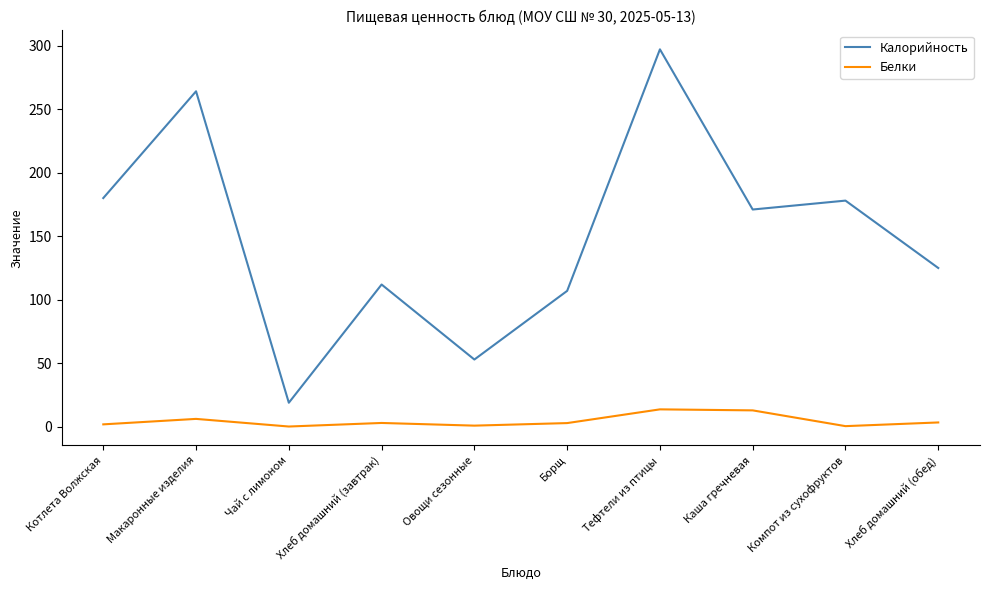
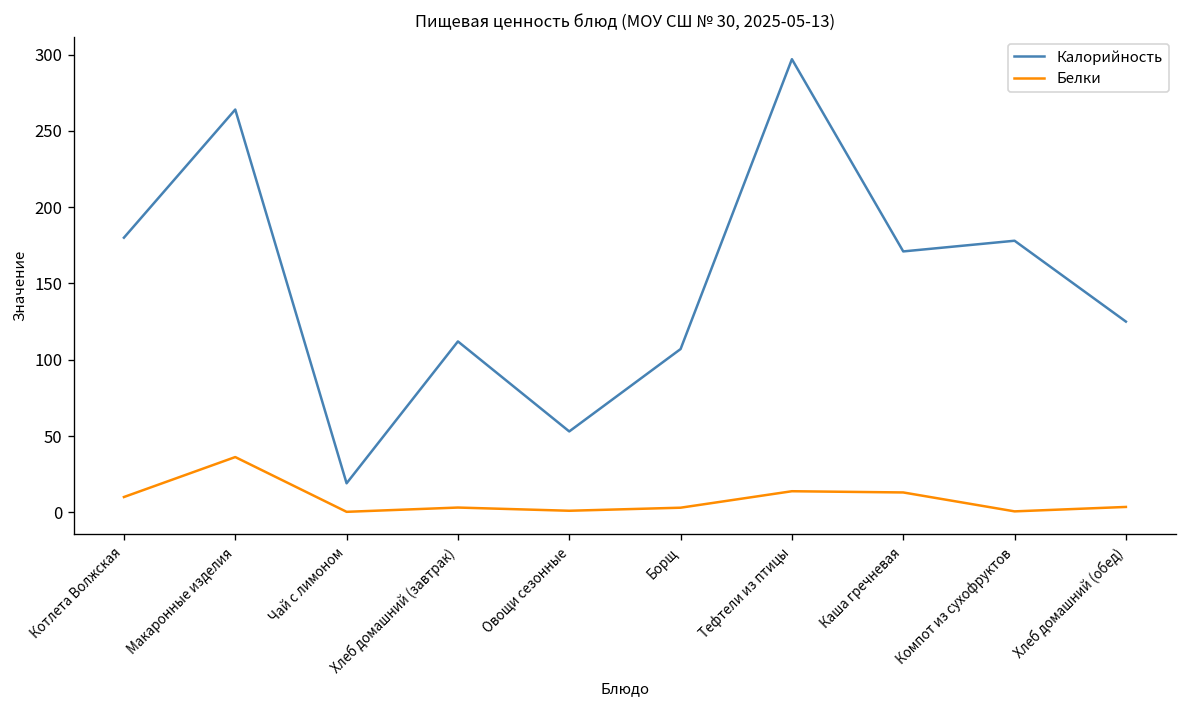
  {
    "Калорийность": {
      "Котлета Волжская": 180,
      "Макаронные изделия": 264,
      "Чай с лимоном": 19,
      "Хлеб домашний (завтрак)": 112,
      "Овощи сезонные": 53,
      "Борщ": 107,
      "Тефтели из птицы": 297,
      "Каша гречневая": 171,
      "Компот из сухофруктов": 178,
      "Хлеб домашний (обед)": 125
    },
    "Белки": {
-     "Котлета Волжская": 2,
-     "Макаронные изделия": 6,
+     "Котлета Волжская": 10,
+     "Макаронные изделия": 36,
      "Чай с лимоном": 0,
      "Хлеб домашний (завтрак)": 3,
      "Овощи сезонные": 1,
      "Борщ": 3,
      "Тефтели из птицы": 14,
      "Каша гречневая": 13,
      "Компот из сухофруктов": 1,
      "Хлеб домашний (обед)": 4
    }
  }
